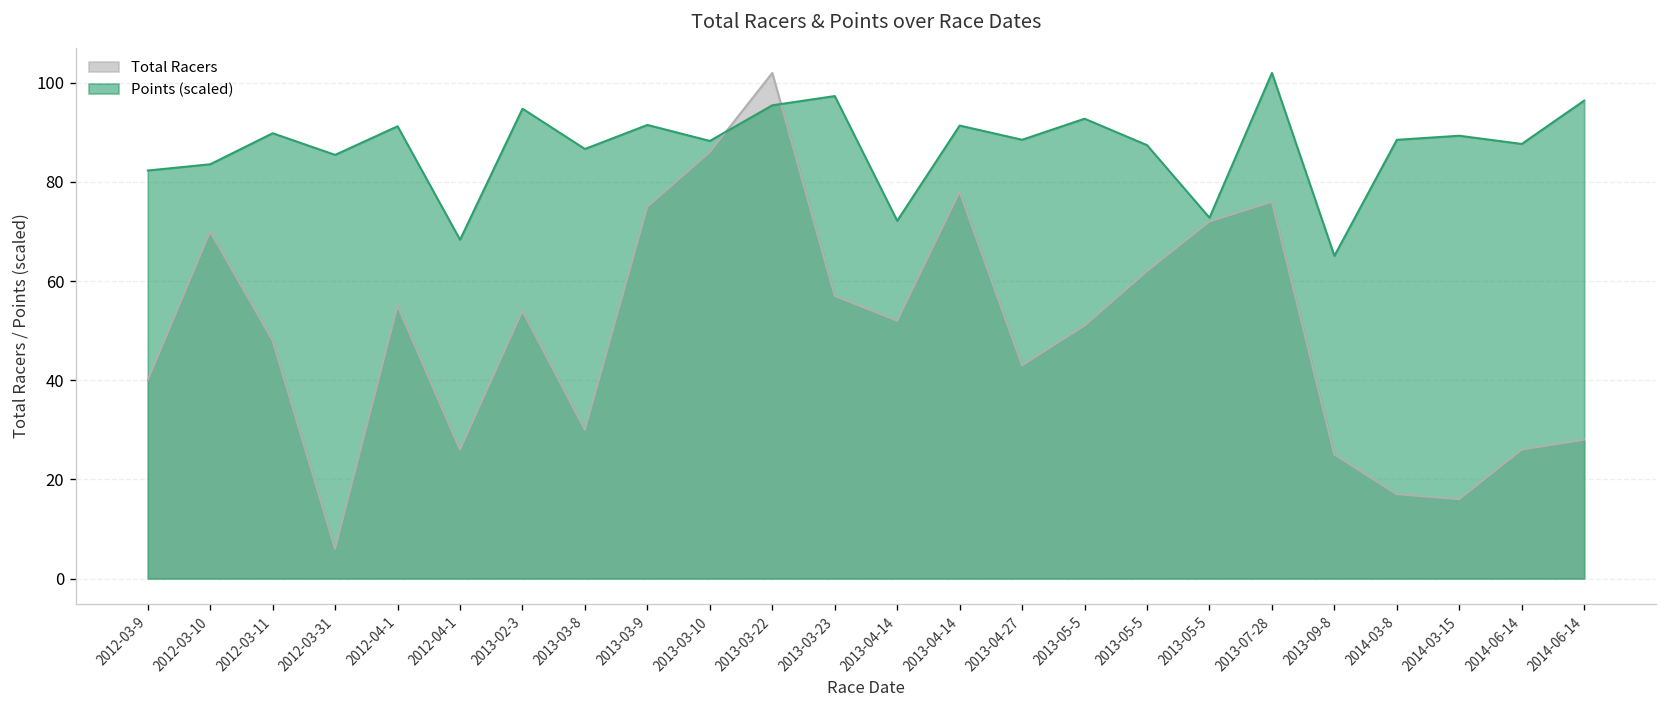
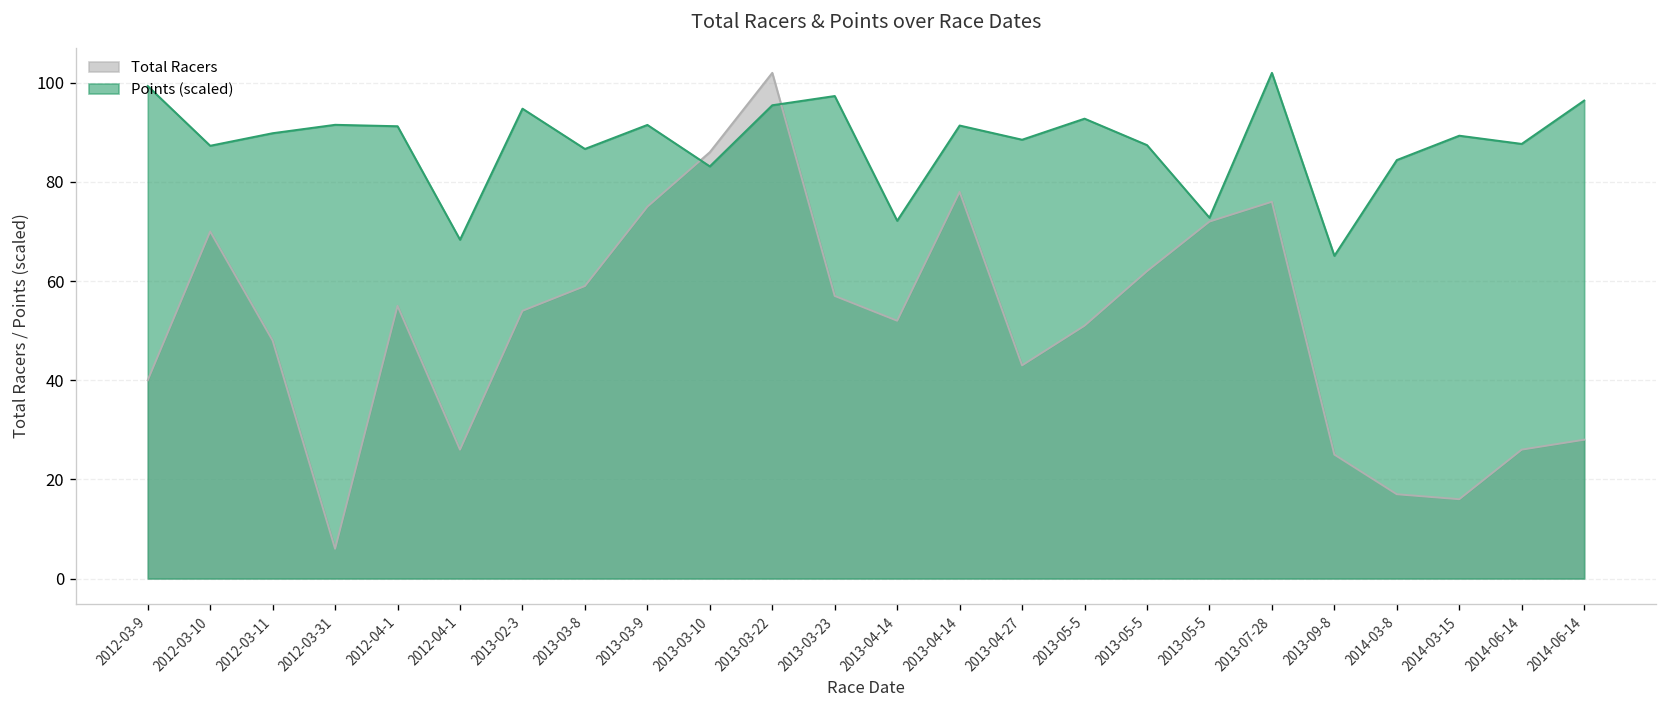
  {
    "Total Racers": {
      "2012-03-9": 40,
      "2012-03-10": 70,
      "2012-03-11": 48,
      "2012-03-31": 6,
      "2013-02-3": 54,
-     "2013-03-8": 30,
+     "2013-03-8": 59,
      "2013-03-9": 75,
      "2013-03-10": 86,
      "2013-03-22": 102,
      "2013-03-23": 57,
      "2013-04-27": 43,
      "2013-07-28": 76,
      "2013-09-8": 25,
      "2014-03-8": 17,
      "2014-03-15": 16
    },
    "Points (scaled)": {
-     "2012-03-9": 82,
-     "2012-03-10": 84,
+     "2012-03-9": 99,
+     "2012-03-10": 87,
      "2012-03-11": 90,
-     "2012-03-31": 85,
+     "2012-03-31": 92,
      "2013-02-3": 95,
      "2013-03-8": 87,
      "2013-03-9": 91,
-     "2013-03-10": 88,
+     "2013-03-10": 83,
      "2013-03-22": 95,
      "2013-03-23": 97,
      "2013-04-27": 89,
      "2013-07-28": 102,
      "2013-09-8": 65,
-     "2014-03-8": 89,
+     "2014-03-8": 84,
      "2014-03-15": 89
    }
  }
